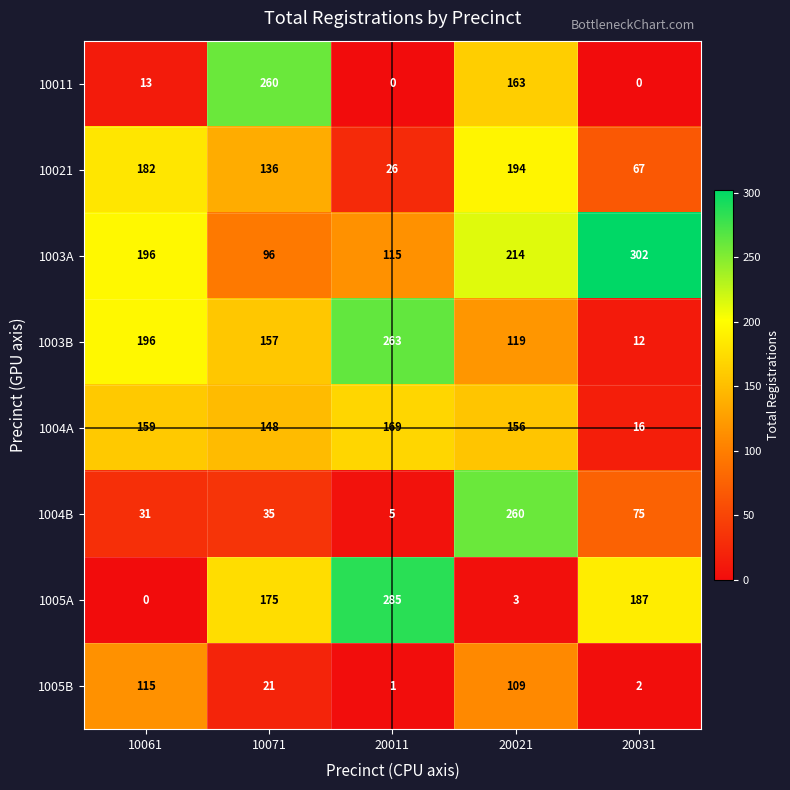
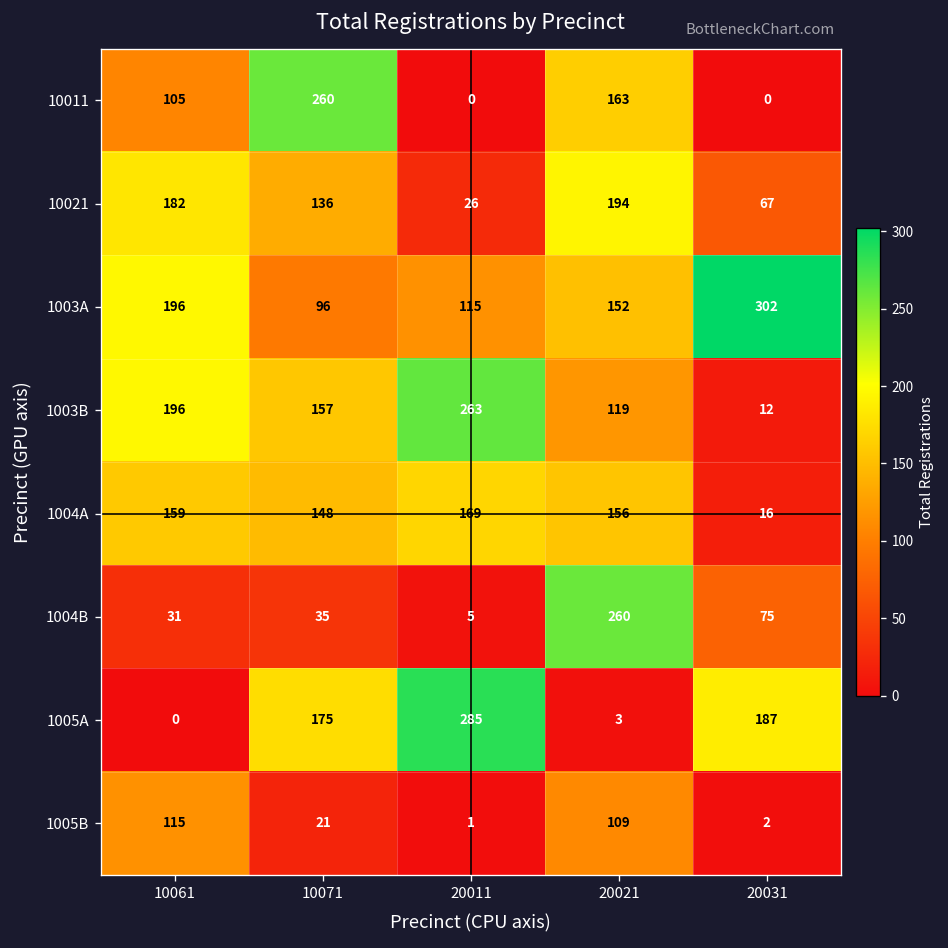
  {
    "10011": {
-     "10061": 13,
+     "10061": 105,
      "10071": 260,
      "20011": 0,
      "20021": 163,
      "20031": 0
    },
    "10021": {
      "10061": 182,
      "10071": 136,
      "20011": 26,
      "20021": 194,
      "20031": 67
    },
    "1003A": {
      "10061": 196,
      "10071": 96,
      "20011": 115,
-     "20021": 214,
+     "20021": 152,
      "20031": 302
    },
    "1003B": {
      "10061": 196,
      "10071": 157,
      "20011": 263,
      "20021": 119,
      "20031": 12
    },
    "1004A": {
      "10061": 159,
      "10071": 148,
      "20011": 169,
      "20021": 156,
      "20031": 16
    },
    "1004B": {
      "10061": 31,
      "10071": 35,
      "20011": 5,
      "20021": 260,
      "20031": 75
    },
    "1005A": {
      "10061": 0,
      "10071": 175,
      "20011": 285,
      "20021": 3,
      "20031": 187
    },
    "1005B": {
      "10061": 115,
      "10071": 21,
      "20011": 1,
      "20021": 109,
      "20031": 2
    }
  }
